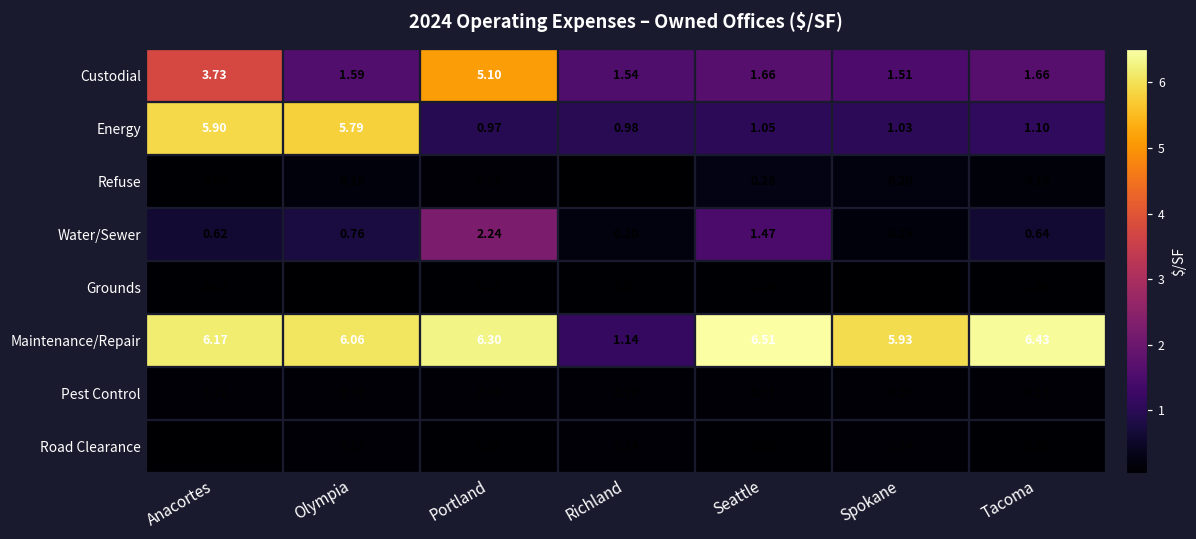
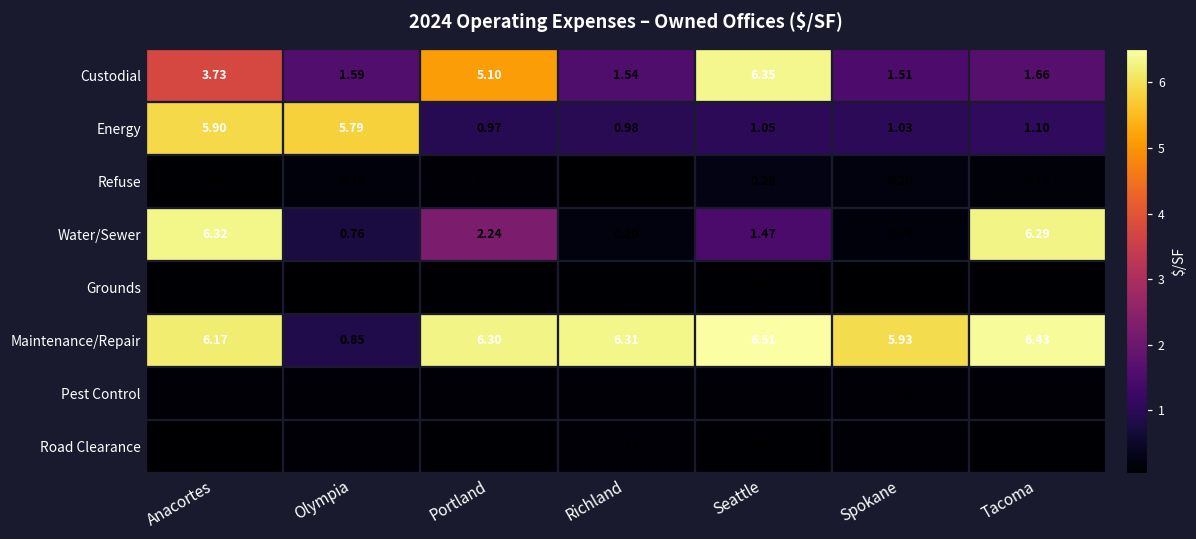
  {
    "Custodial": {
      "Anacortes": 3.73,
      "Olympia": 1.59,
      "Portland": 5.10,
      "Richland": 1.54,
-     "Seattle": 1.66,
+     "Seattle": 6.35,
      "Spokane": 1.51,
      "Tacoma": 1.66
    },
    "Energy": {
      "Anacortes": 5.90,
      "Olympia": 5.79,
      "Portland": 0.97,
      "Richland": 0.98,
      "Seattle": 1.05,
      "Spokane": 1.03,
      "Tacoma": 1.10
    },
    "Water/Sewer": {
-     "Anacortes": 0.62,
+     "Anacortes": 6.32,
      "Olympia": 0.76,
      "Portland": 2.24,
      "Seattle": 1.47,
-     "Tacoma": 0.64
+     "Tacoma": 6.29
    },
    "Maintenance/Repair": {
      "Anacortes": 6.17,
-     "Olympia": 6.06,
+     "Olympia": 0.85,
      "Portland": 6.30,
-     "Richland": 1.14,
+     "Richland": 6.31,
      "Seattle": 6.51,
      "Spokane": 5.93,
      "Tacoma": 6.43
    }
  }
